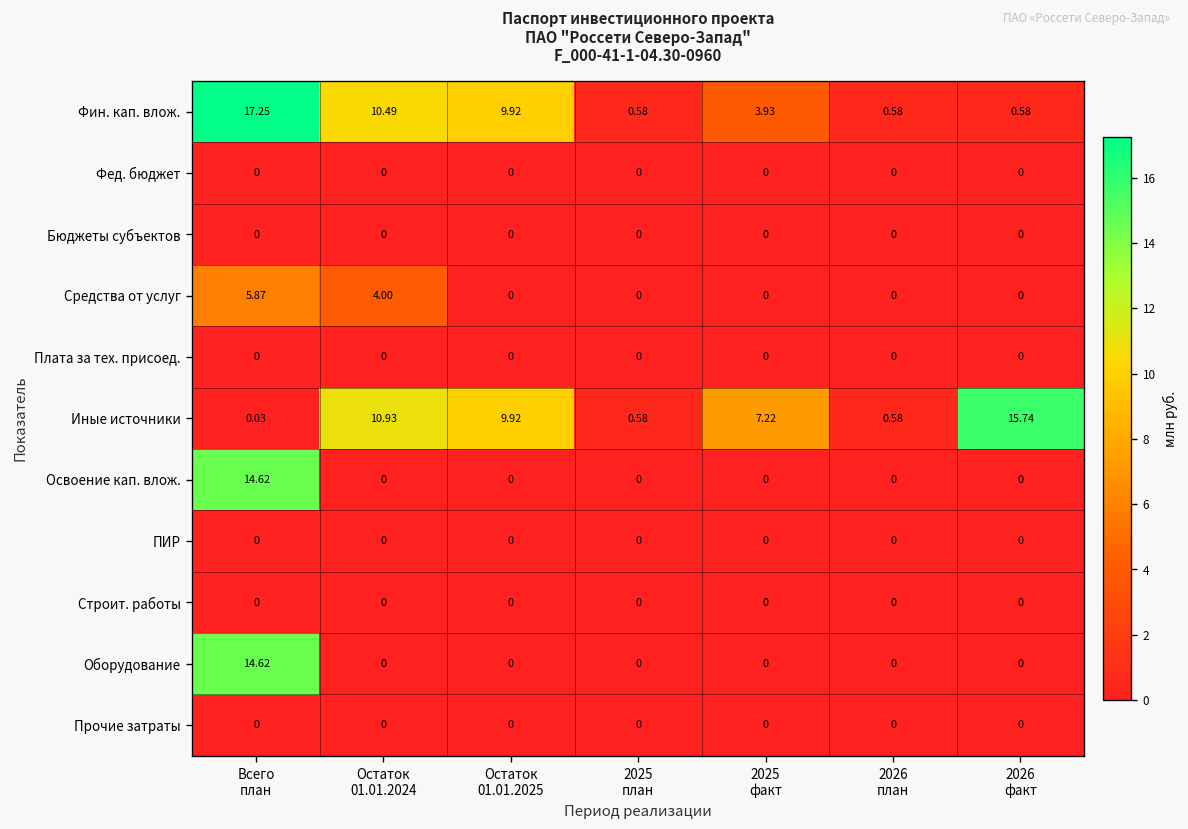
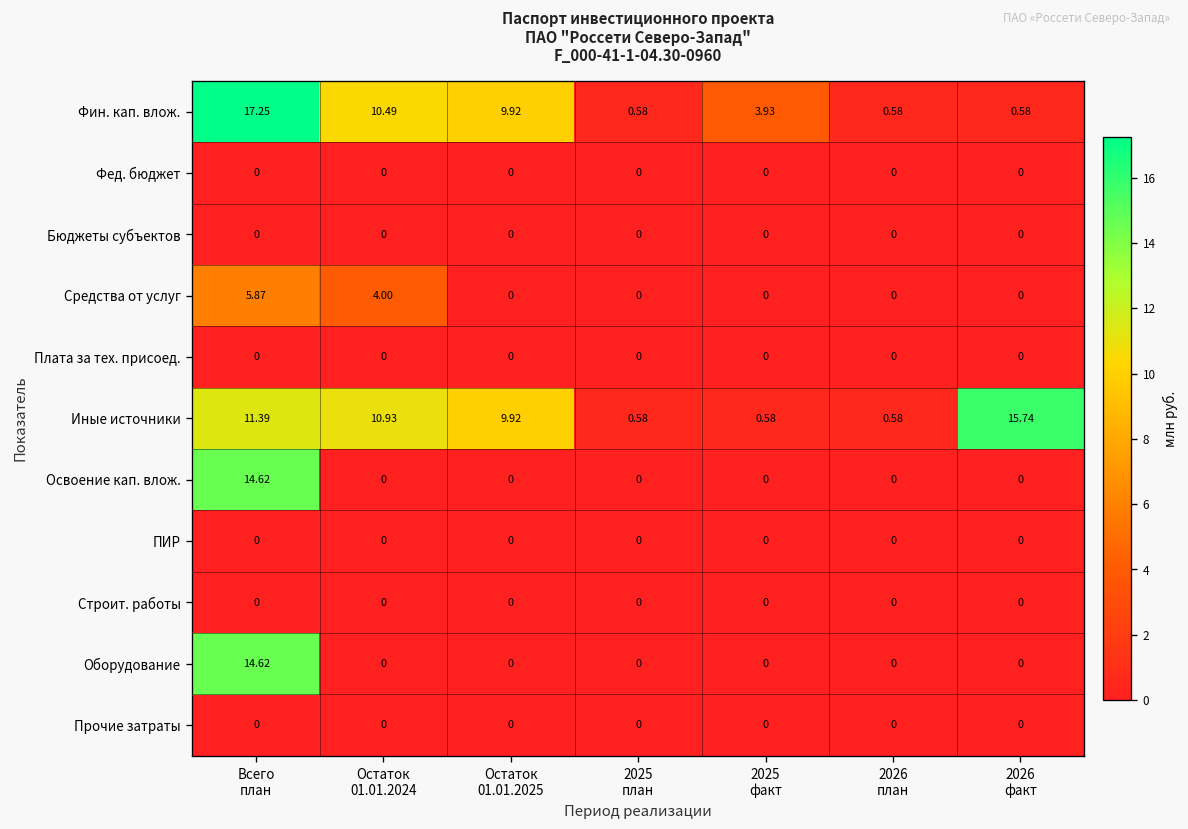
  {
    "Фин. кап. влож.": {
      "Всего план": 17.25,
      "Остаток 01.01.2024": 10.49,
      "Остаток 01.01.2025": 9.92,
      "2025 план": 0.58,
      "2025 факт": 3.93,
      "2026 план": 0.58,
      "2026 факт": 0.58
    },
    "Фед. бюджет": {
      "Всего план": 0,
      "Остаток 01.01.2024": 0,
      "Остаток 01.01.2025": 0,
      "2025 план": 0,
      "2025 факт": 0,
      "2026 план": 0,
      "2026 факт": 0
    },
    "Бюджеты субъектов": {
      "Всего план": 0,
      "Остаток 01.01.2024": 0,
      "Остаток 01.01.2025": 0,
      "2025 план": 0,
      "2025 факт": 0,
      "2026 план": 0,
      "2026 факт": 0
    },
    "Средства от услуг": {
      "Всего план": 5.87,
      "Остаток 01.01.2024": 4.00,
      "Остаток 01.01.2025": 0,
      "2025 план": 0,
      "2025 факт": 0,
      "2026 план": 0,
      "2026 факт": 0
    },
    "Плата за тех. присоед.": {
      "Всего план": 0,
      "Остаток 01.01.2024": 0,
      "Остаток 01.01.2025": 0,
      "2025 план": 0,
      "2025 факт": 0,
      "2026 план": 0,
      "2026 факт": 0
    },
    "Иные источники": {
-     "Всего план": 0.03,
+     "Всего план": 11.39,
      "Остаток 01.01.2024": 10.93,
      "Остаток 01.01.2025": 9.92,
      "2025 план": 0.58,
-     "2025 факт": 7.22,
+     "2025 факт": 0.58,
      "2026 план": 0.58,
      "2026 факт": 15.74
    },
    "Освоение кап. влож.": {
      "Всего план": 14.62,
      "Остаток 01.01.2024": 0,
      "Остаток 01.01.2025": 0,
      "2025 план": 0,
      "2025 факт": 0,
      "2026 план": 0,
      "2026 факт": 0
    },
    "ПИР": {
      "Всего план": 0,
      "Остаток 01.01.2024": 0,
      "Остаток 01.01.2025": 0,
      "2025 план": 0,
      "2025 факт": 0,
      "2026 план": 0,
      "2026 факт": 0
    },
    "Строит. работы": {
      "Всего план": 0,
      "Остаток 01.01.2024": 0,
      "Остаток 01.01.2025": 0,
      "2025 план": 0,
      "2025 факт": 0,
      "2026 план": 0,
      "2026 факт": 0
    },
    "Оборудование": {
      "Всего план": 14.62,
      "Остаток 01.01.2024": 0,
      "Остаток 01.01.2025": 0,
      "2025 план": 0,
      "2025 факт": 0,
      "2026 план": 0,
      "2026 факт": 0
    },
    "Прочие затраты": {
      "Всего план": 0,
      "Остаток 01.01.2024": 0,
      "Остаток 01.01.2025": 0,
      "2025 план": 0,
      "2025 факт": 0,
      "2026 план": 0,
      "2026 факт": 0
    }
  }
